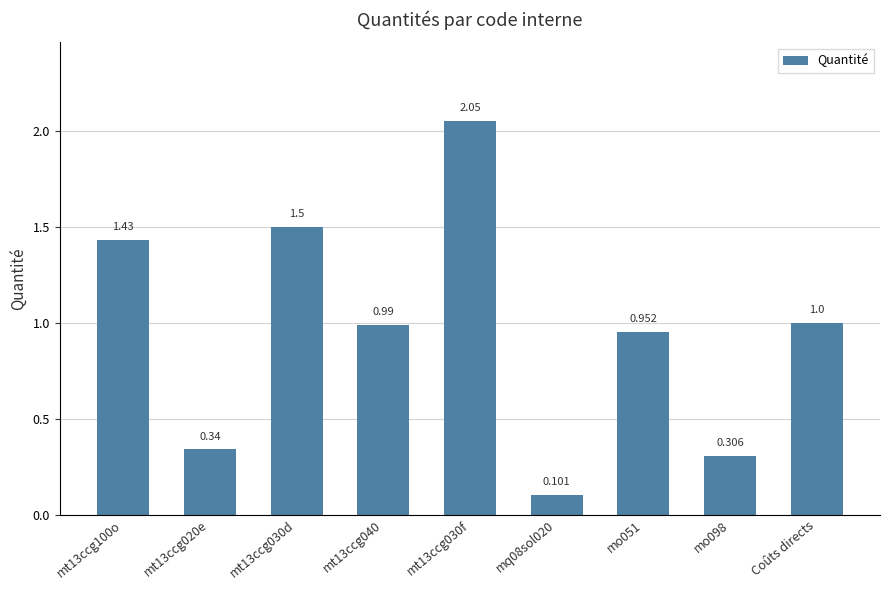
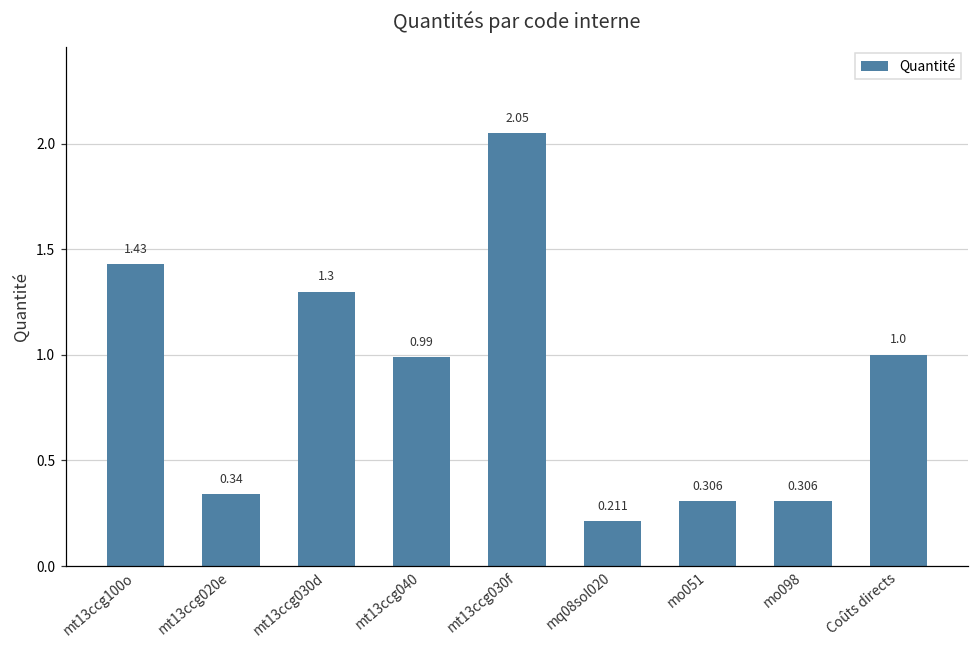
  {
    "mt13ccg100o": 1.43,
    "mt13ccg020e": 0.34,
-   "mt13ccg030d": 1.5,
+   "mt13ccg030d": 1.3,
    "mt13ccg040": 0.99,
    "mt13ccg030f": 2.05,
-   "mq08sol020": 0.101,
-   "mo051": 0.952,
+   "mq08sol020": 0.211,
+   "mo051": 0.306,
    "mo098": 0.306,
    "Coûts directs": 1.0
  }
